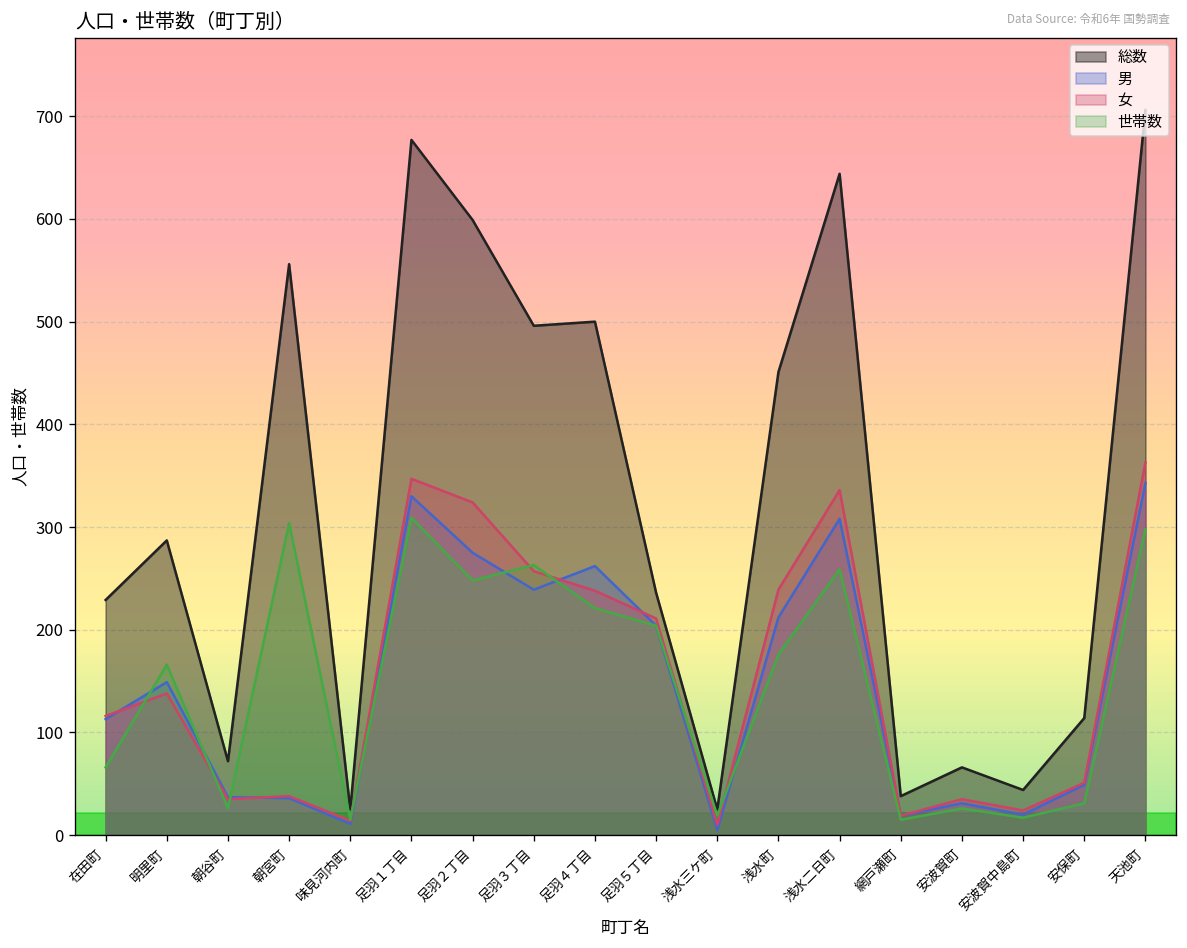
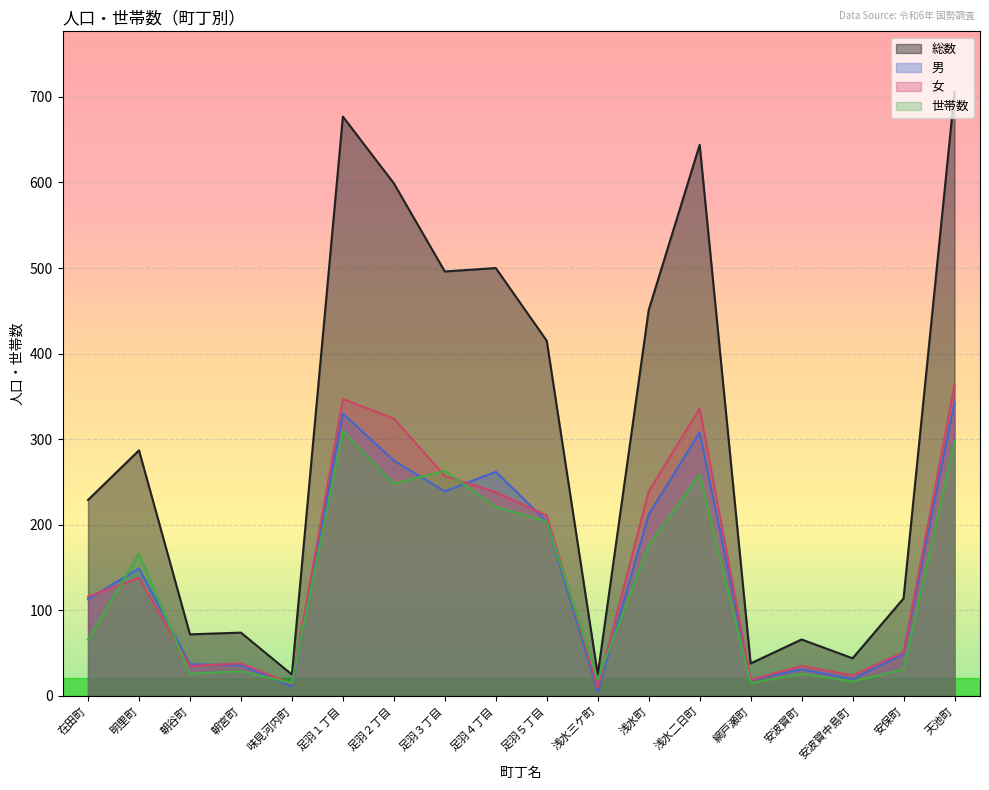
  {
    "総数": {
      "在田町": 230,
      "明里町": 290,
      "朝谷町": 70,
-     "朝宮町": 560,
+     "朝宮町": 70,
      "味見河内町": 30,
      "足羽１丁目": 680,
      "足羽２丁目": 600,
      "足羽３丁目": 500,
      "足羽４丁目": 500,
-     "足羽５丁目": 240,
+     "足羽５丁目": 420,
      "浅水三ケ町": 30,
      "浅水町": 450,
      "浅水二日町": 640,
      "網戸瀬町": 40,
      "安波賀町": 70,
      "安波賀中島町": 40,
      "安保町": 110
    },
    "男": {
      "明里町": 150,
      "足羽１丁目": 330,
      "足羽２丁目": 280,
      "足羽３丁目": 240,
      "足羽４丁目": 260,
      "浅水町": 210,
      "浅水二日町": 310,
      "安波賀町": 30,
      "天池町": 340
    },
    "女": {
      "明里町": 140,
      "足羽１丁目": 350,
      "足羽２丁目": 320,
      "足羽３丁目": 260,
      "足羽４丁目": 240,
      "足羽５丁目": 210,
      "浅水町": 240,
      "浅水二日町": 340,
      "安波賀町": 40,
      "安波賀中島町": 20,
      "天池町": 360
    },
    "世帯数": {
      "在田町": 70,
      "明里町": 170,
      "朝谷町": 30,
-     "朝宮町": 300,
+     "朝宮町": 30,
      "足羽１丁目": 310,
      "足羽２丁目": 250,
      "足羽３丁目": 260,
      "足羽４丁目": 220,
      "浅水町": 180,
      "浅水二日町": 260,
      "安波賀町": 30,
      "安保町": 30,
      "天池町": 300
    }
  }
